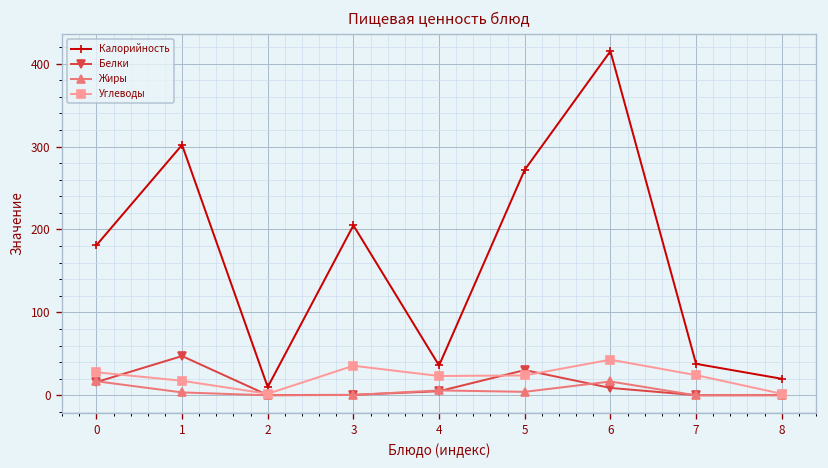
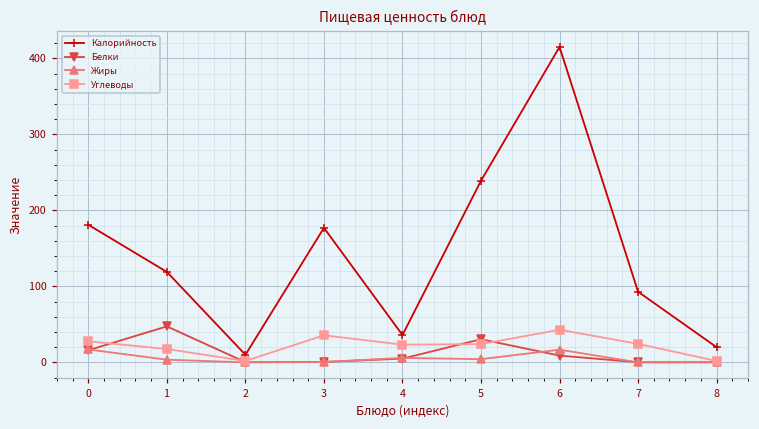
  {
    "Калорийность": {
      "0": 180,
-     "1": 300,
+     "1": 120,
      "2": 10,
-     "3": 210,
+     "3": 180,
      "4": 40,
-     "5": 270,
+     "5": 240,
      "6": 420,
-     "7": 40,
+     "7": 90,
      "8": 20
    },
    "Белки": {
      "1": 50,
      "5": 30,
      "6": 10
    }
  }
